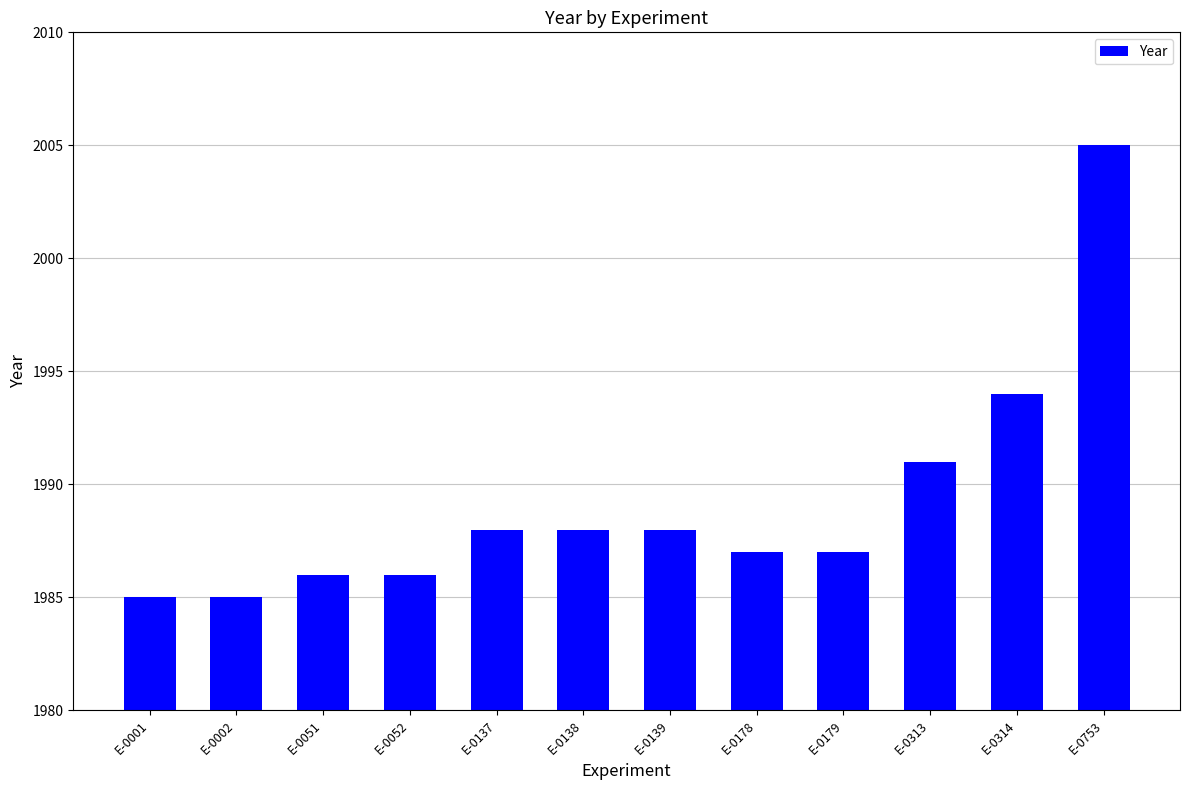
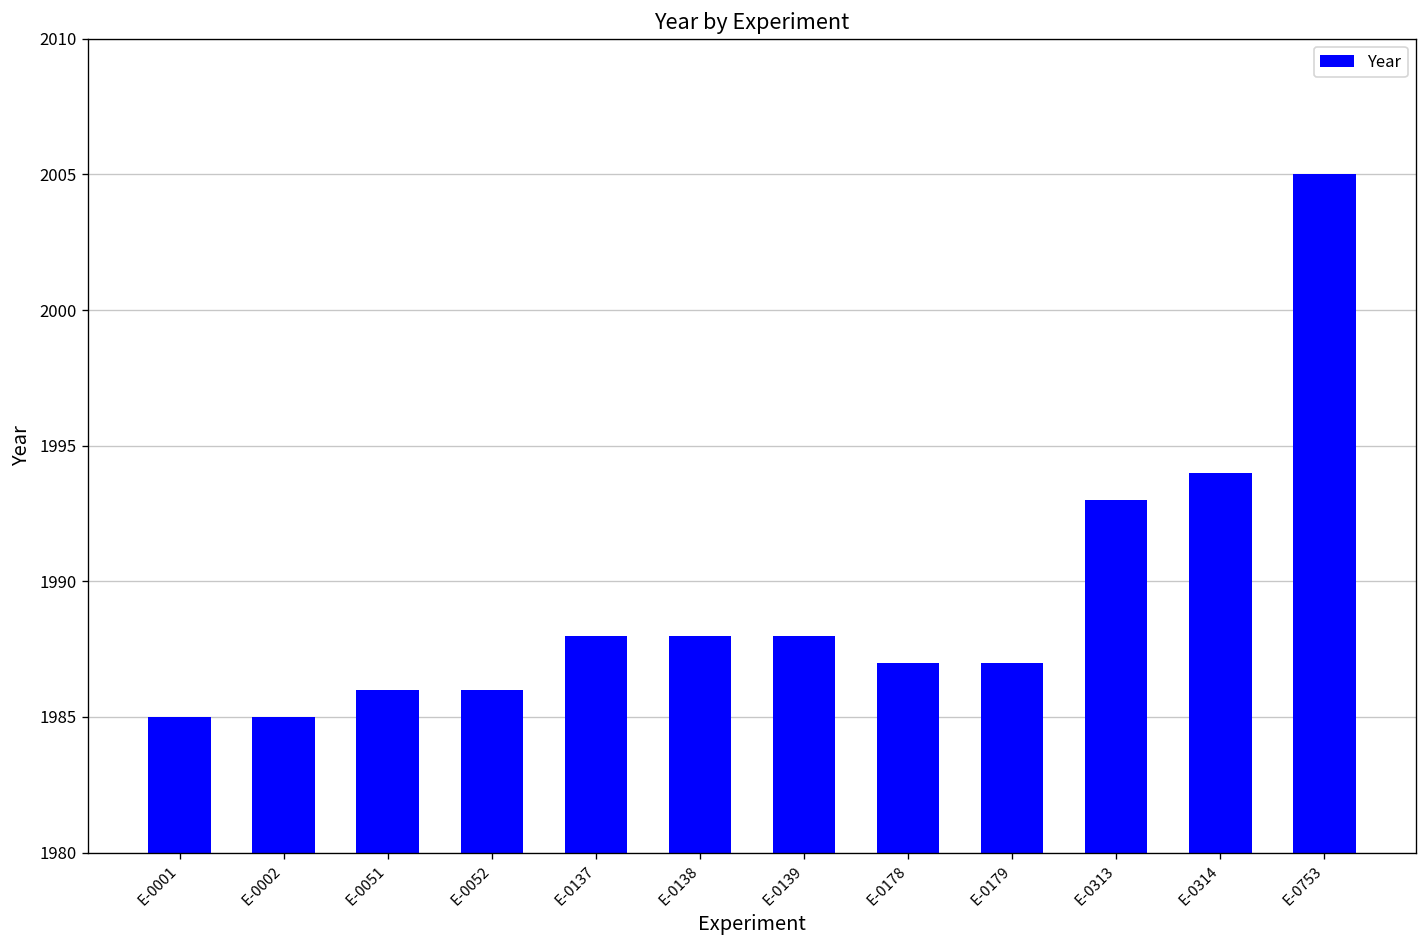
  {
    "E-0001": 1985,
    "E-0002": 1985,
    "E-0051": 1986,
    "E-0052": 1986,
    "E-0137": 1988,
    "E-0138": 1988,
    "E-0139": 1988,
    "E-0178": 1987,
    "E-0179": 1987,
-   "E-0313": 1991,
+   "E-0313": 1993,
    "E-0314": 1994,
    "E-0753": 2005
  }
